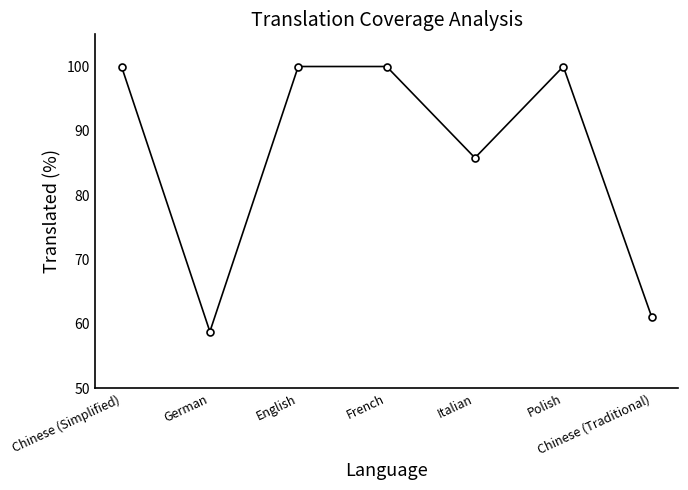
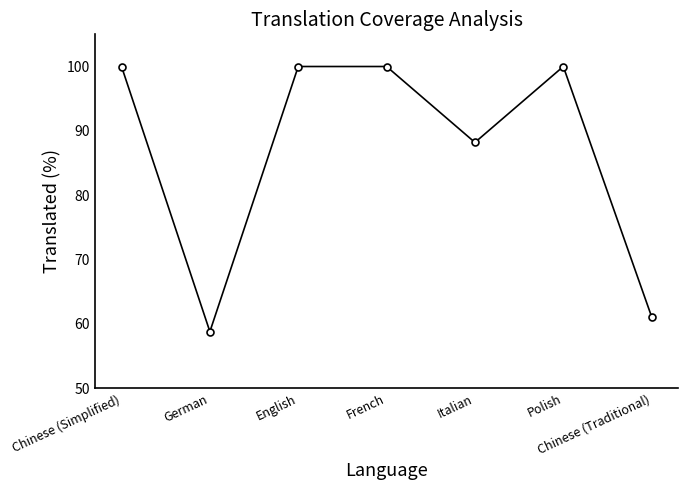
  {
    "Chinese (Simplified)": 100,
    "German": 59,
    "English": 100,
    "French": 100,
-   "Italian": 86,
+   "Italian": 88,
    "Polish": 100,
    "Chinese (Traditional)": 61
  }
